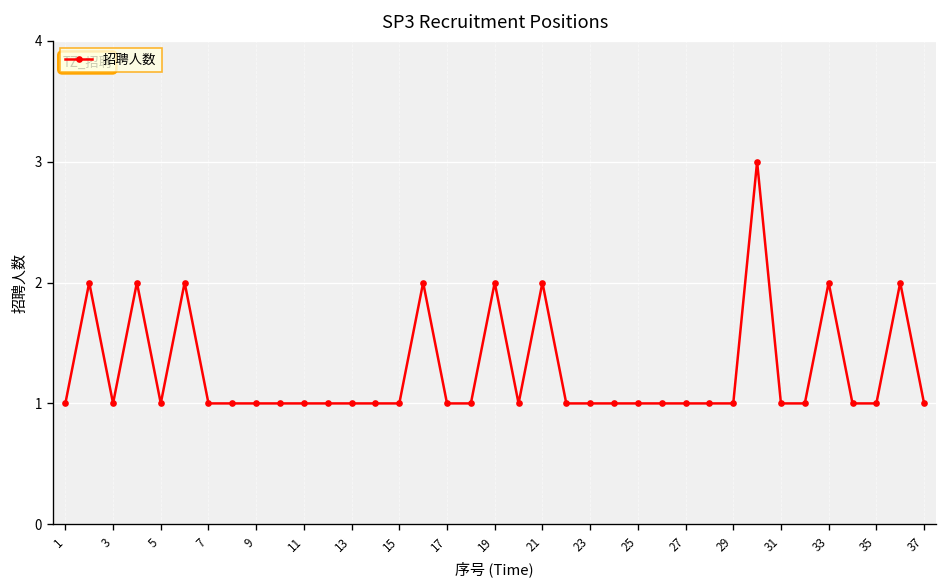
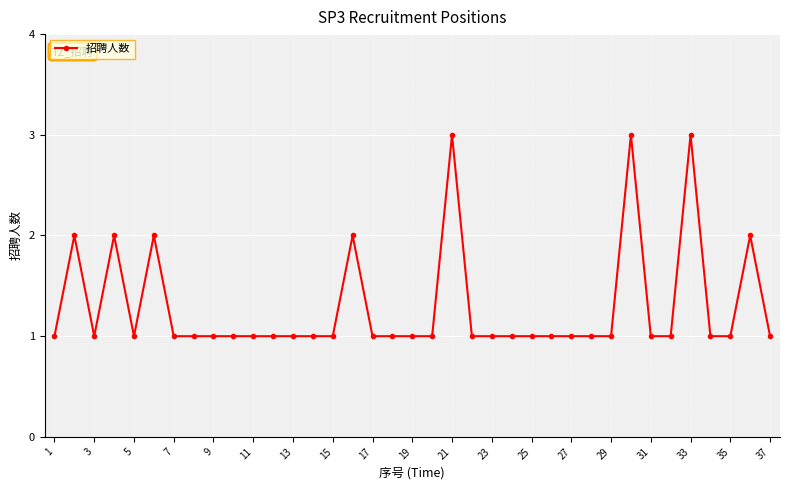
  {
    "1": 1,
    "3": 1,
    "5": 1,
    "7": 1,
    "9": 1,
    "11": 1,
    "13": 1,
    "15": 1,
    "17": 1,
-   "19": 2,
-   "21": 2,
+   "19": 1,
+   "21": 3,
    "23": 1,
    "25": 1,
    "27": 1,
    "29": 1,
    "31": 1,
-   "33": 2,
+   "33": 3,
    "35": 1,
    "37": 1
  }
